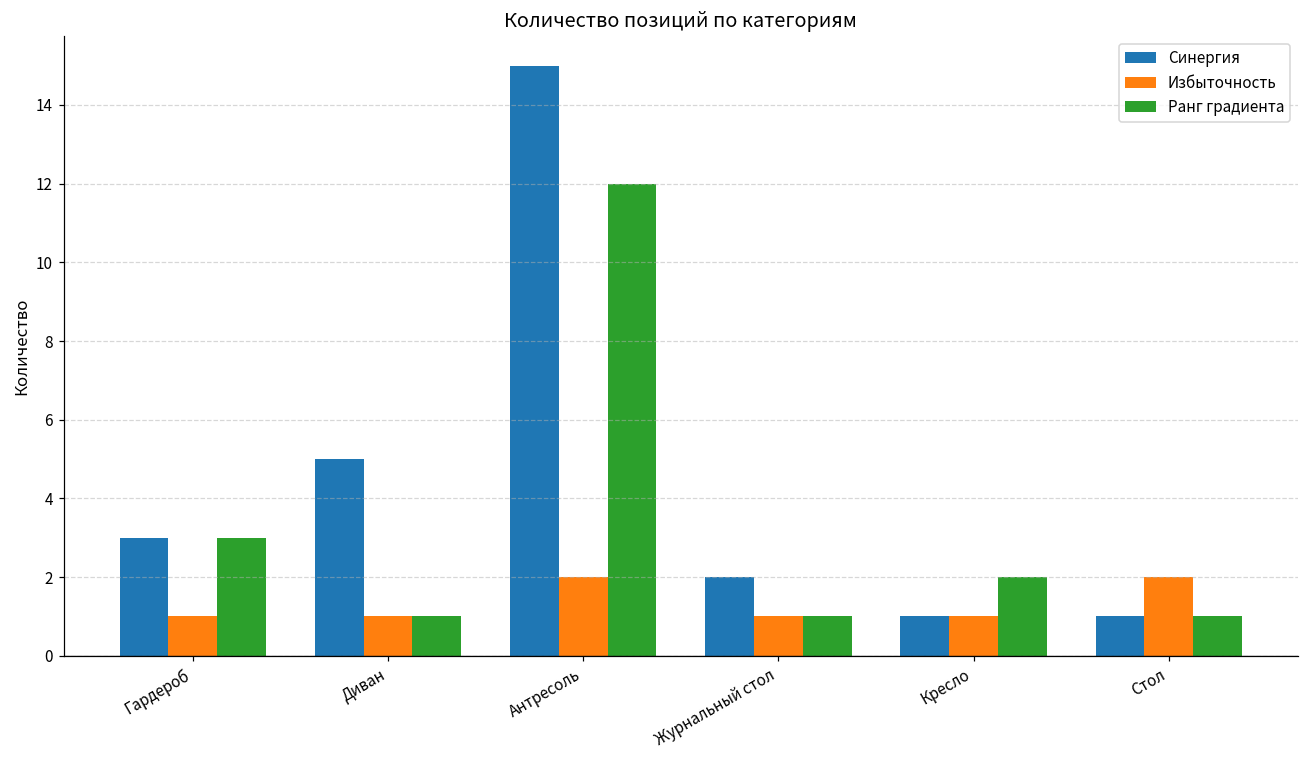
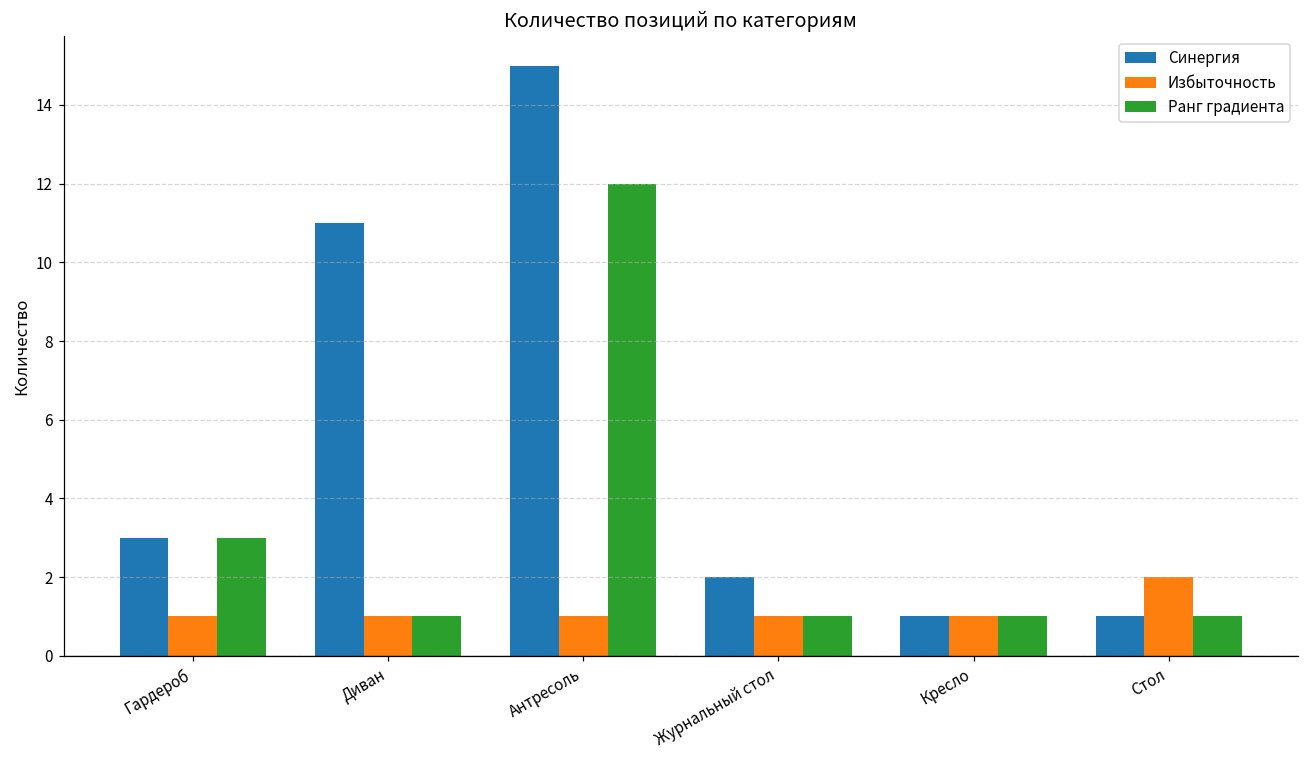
  {
    "Синергия": {
      "Гардероб": 3,
-     "Диван": 5,
+     "Диван": 11,
      "Антресоль": 15,
      "Журнальный стол": 2,
      "Кресло": 1,
      "Стол": 1
    },
    "Избыточность": {
      "Гардероб": 1,
      "Диван": 1,
-     "Антресоль": 2,
+     "Антресоль": 1,
      "Журнальный стол": 1,
      "Кресло": 1,
      "Стол": 2
    },
    "Ранг градиента": {
      "Гардероб": 3,
      "Диван": 1,
      "Антресоль": 12,
      "Журнальный стол": 1,
-     "Кресло": 2,
+     "Кресло": 1,
      "Стол": 1
    }
  }
